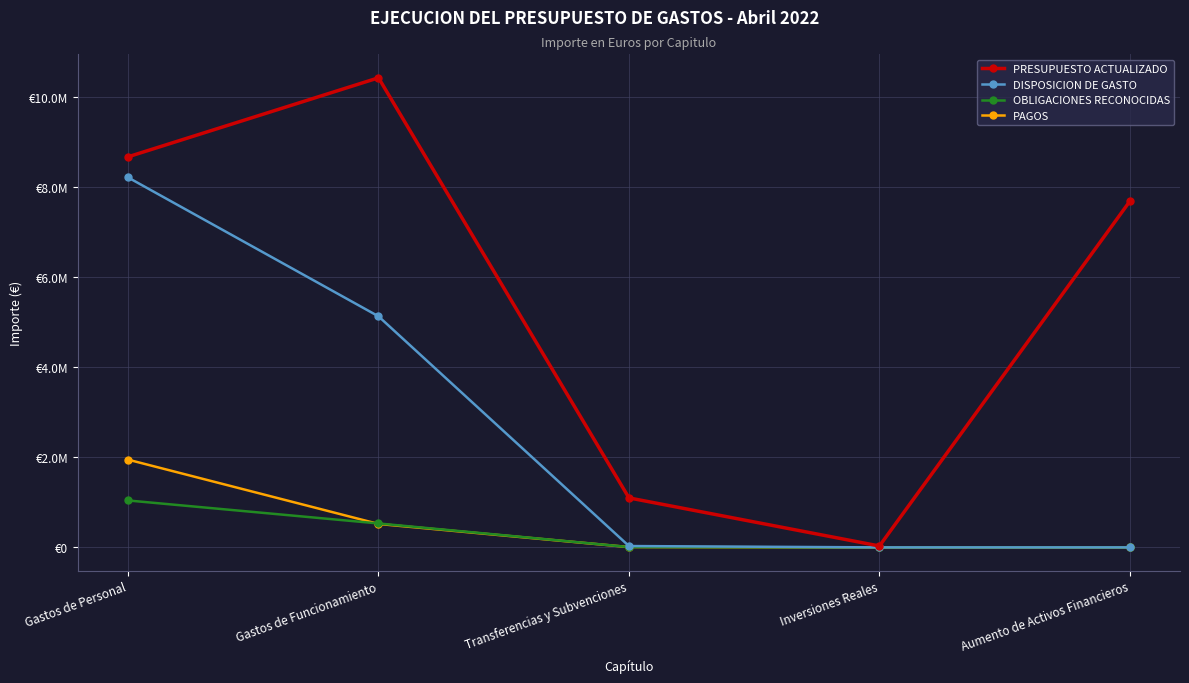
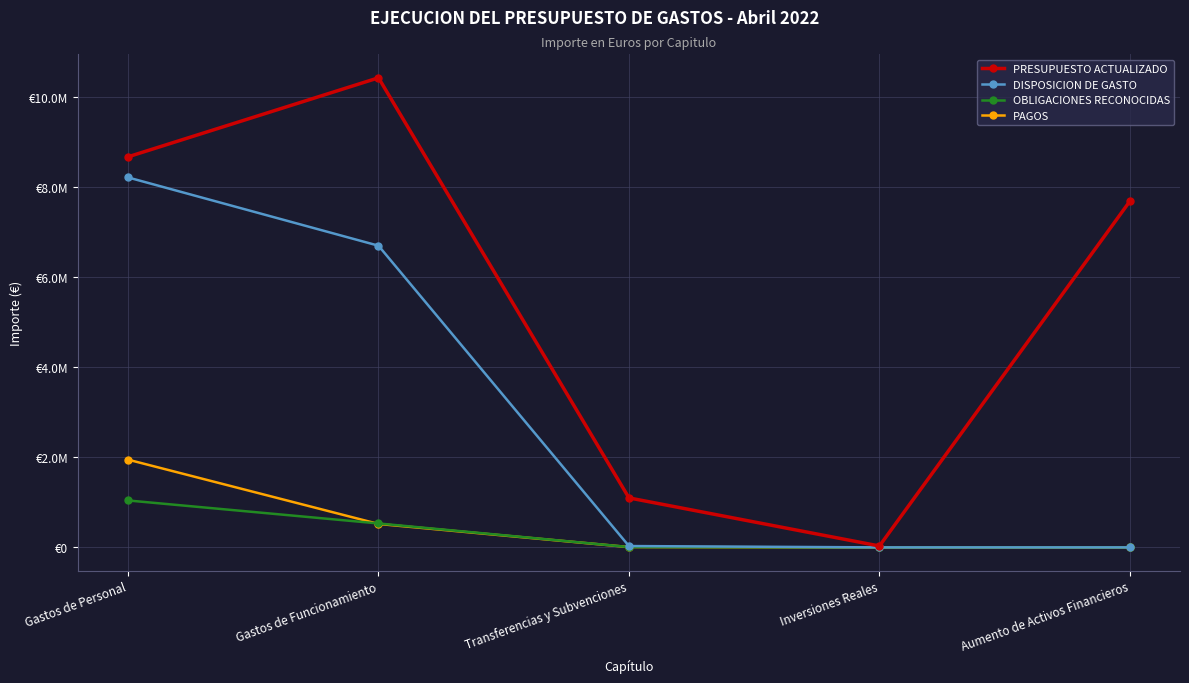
  {
    "PRESUPUESTO ACTUALIZADO": {
      "Gastos de Personal": "€8700000",
      "Gastos de Funcionamiento": "€10400000",
      "Transferencias y Subvenciones": "€1100000",
      "Aumento de Activos Financieros": "€7700000"
    },
    "DISPOSICION DE GASTO": {
      "Gastos de Personal": "€8200000",
-     "Gastos de Funcionamiento": "€5100000"
+     "Gastos de Funcionamiento": "€6700000"
    },
    "OBLIGACIONES RECONOCIDAS": {
      "Gastos de Personal": "€1000000"
    },
    "PAGOS": {
      "Gastos de Personal": "€2000000"
    }
  }
